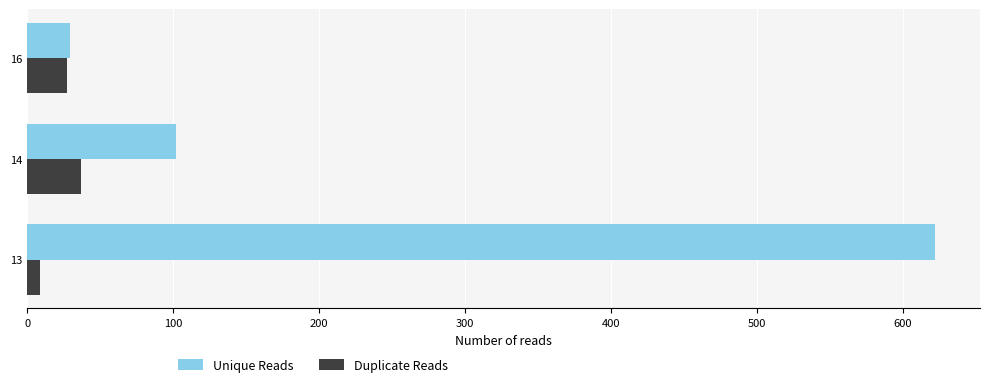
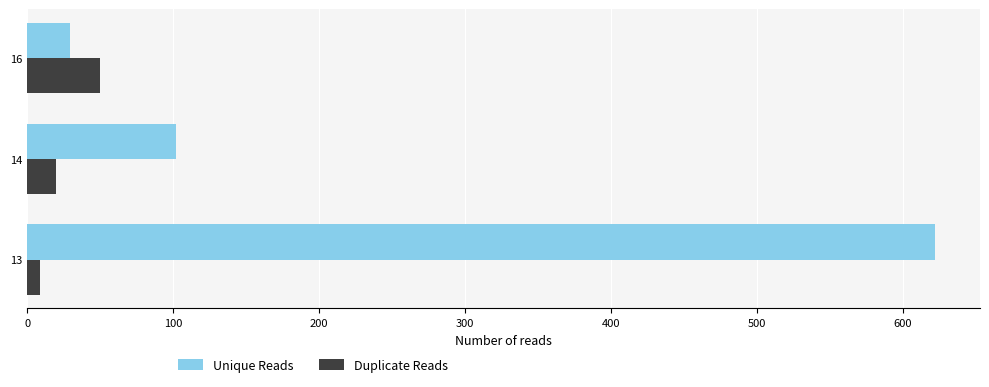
  {
    "Unique Reads": {
      "16": 29,
      "14": 102,
      "13": 622
    },
    "Duplicate Reads": {
-     "16": 27,
-     "14": 37,
+     "16": 50,
+     "14": 20,
      "13": 9
    }
  }
